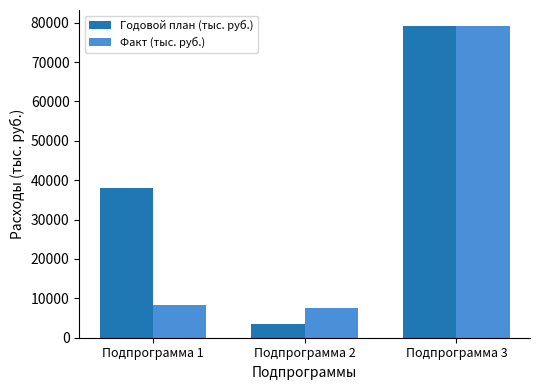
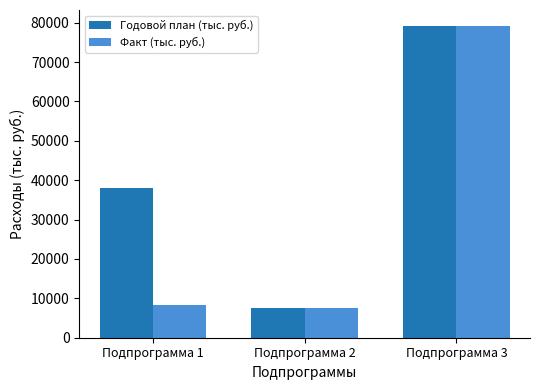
  {
    "Годовой план (тыс. руб.)": {
      "Подпрограмма 1": 38000,
-     "Подпрограмма 2": 3000,
+     "Подпрограмма 2": 8000,
      "Подпрограмма 3": 79000
    },
    "Факт (тыс. руб.)": {
      "Подпрограмма 1": 8000,
      "Подпрограмма 2": 8000,
      "Подпрограмма 3": 79000
    }
  }
